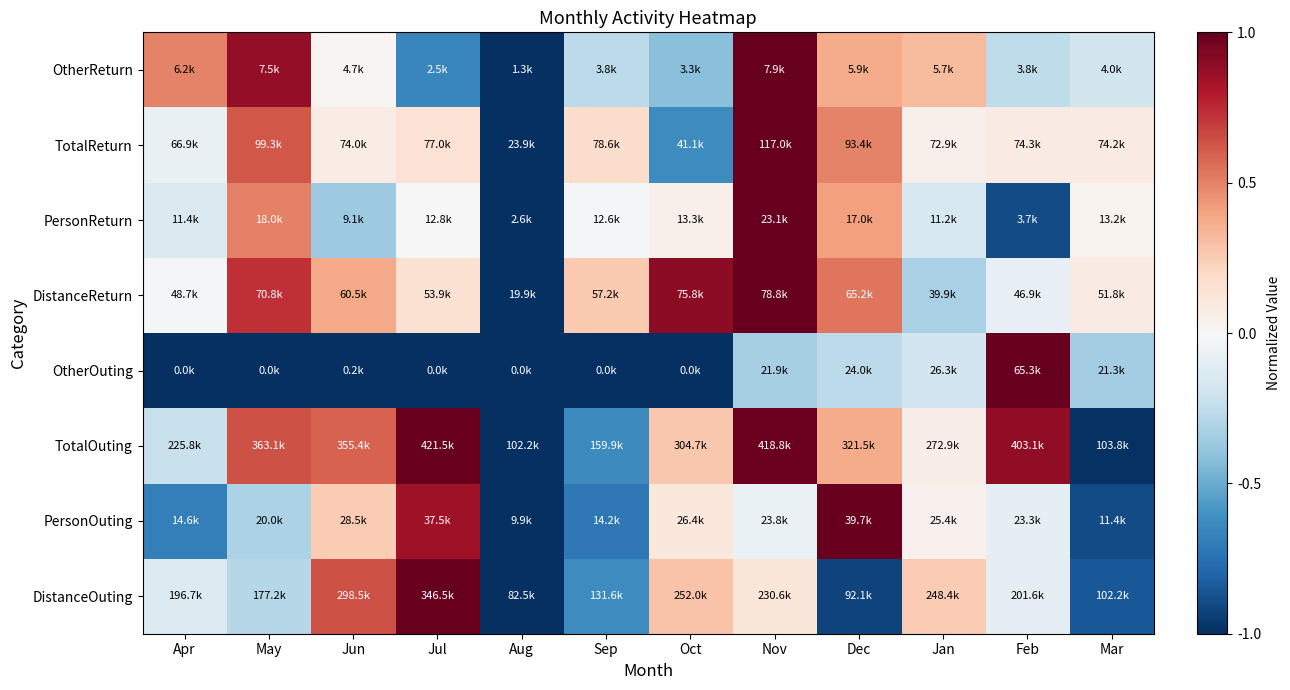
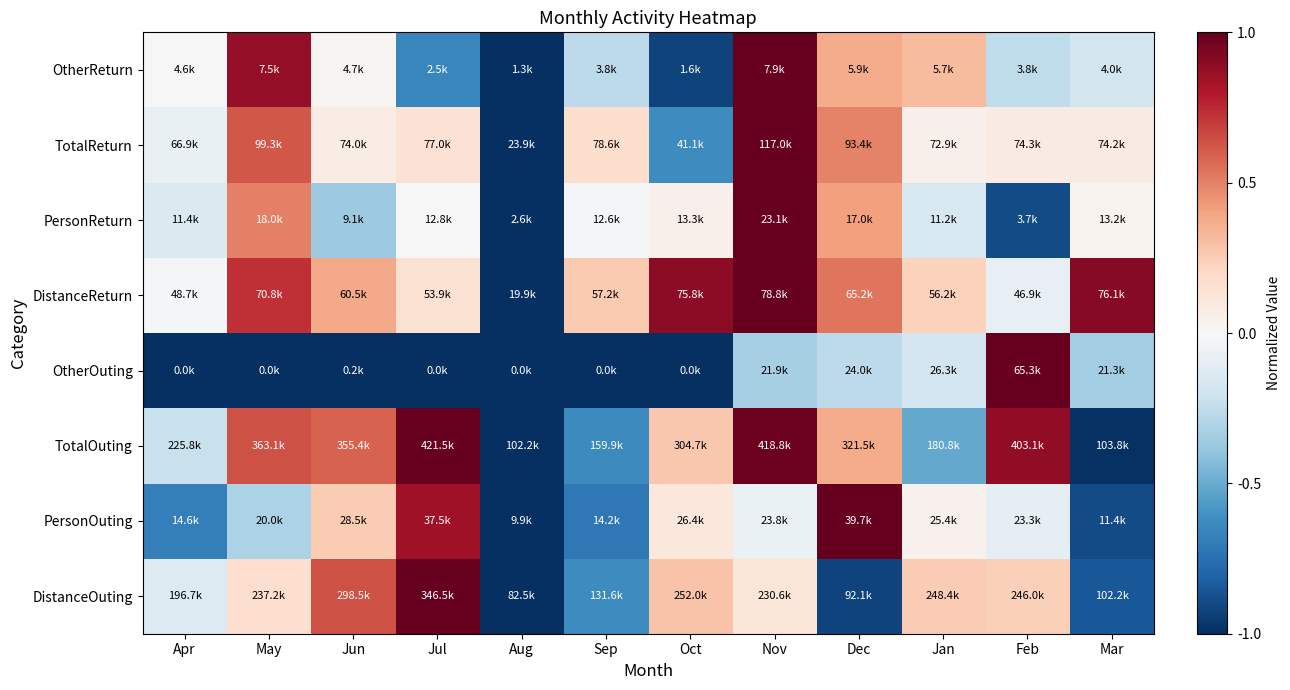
  {
    "OtherReturn": {
-     "Apr": "6.2k",
+     "Apr": "4.6k",
      "May": "7.5k",
      "Jun": "4.7k",
      "Jul": "2.5k",
      "Aug": "1.3k",
      "Sep": "3.8k",
-     "Oct": "3.3k",
+     "Oct": "1.6k",
      "Nov": "7.9k",
      "Dec": "5.9k",
      "Jan": "5.7k",
      "Feb": "3.8k",
      "Mar": "4.0k"
    },
    "TotalReturn": {
      "Apr": "66.9k",
      "May": "99.3k",
      "Jun": "74.0k",
      "Jul": "77.0k",
      "Aug": "23.9k",
      "Sep": "78.6k",
      "Oct": "41.1k",
      "Nov": "117.0k",
      "Dec": "93.4k",
      "Jan": "72.9k",
      "Feb": "74.3k",
      "Mar": "74.2k"
    },
    "PersonReturn": {
      "Apr": "11.4k",
      "May": "18.0k",
      "Jun": "9.1k",
      "Jul": "12.8k",
      "Aug": "2.6k",
      "Sep": "12.6k",
      "Oct": "13.3k",
      "Nov": "23.1k",
      "Dec": "17.0k",
      "Jan": "11.2k",
      "Feb": "3.7k",
      "Mar": "13.2k"
    },
    "DistanceReturn": {
      "Apr": "48.7k",
      "May": "70.8k",
      "Jun": "60.5k",
      "Jul": "53.9k",
      "Aug": "19.9k",
      "Sep": "57.2k",
      "Oct": "75.8k",
      "Nov": "78.8k",
      "Dec": "65.2k",
-     "Jan": "39.9k",
+     "Jan": "56.2k",
      "Feb": "46.9k",
-     "Mar": "51.8k"
+     "Mar": "76.1k"
    },
    "OtherOuting": {
      "Apr": "0.0k",
      "May": "0.0k",
      "Jun": "0.2k",
      "Jul": "0.0k",
      "Aug": "0.0k",
      "Sep": "0.0k",
      "Oct": "0.0k",
      "Nov": "21.9k",
      "Dec": "24.0k",
      "Jan": "26.3k",
      "Feb": "65.3k",
      "Mar": "21.3k"
    },
    "TotalOuting": {
      "Apr": "225.8k",
      "May": "363.1k",
      "Jun": "355.4k",
      "Jul": "421.5k",
      "Aug": "102.2k",
      "Sep": "159.9k",
      "Oct": "304.7k",
      "Nov": "418.8k",
      "Dec": "321.5k",
-     "Jan": "272.9k",
+     "Jan": "180.8k",
      "Feb": "403.1k",
      "Mar": "103.8k"
    },
    "PersonOuting": {
      "Apr": "14.6k",
      "May": "20.0k",
      "Jun": "28.5k",
      "Jul": "37.5k",
      "Aug": "9.9k",
      "Sep": "14.2k",
      "Oct": "26.4k",
      "Nov": "23.8k",
      "Dec": "39.7k",
      "Jan": "25.4k",
      "Feb": "23.3k",
      "Mar": "11.4k"
    },
    "DistanceOuting": {
      "Apr": "196.7k",
-     "May": "177.2k",
+     "May": "237.2k",
      "Jun": "298.5k",
      "Jul": "346.5k",
      "Aug": "82.5k",
      "Sep": "131.6k",
      "Oct": "252.0k",
      "Nov": "230.6k",
      "Dec": "92.1k",
      "Jan": "248.4k",
-     "Feb": "201.6k",
+     "Feb": "246.0k",
      "Mar": "102.2k"
    }
  }
